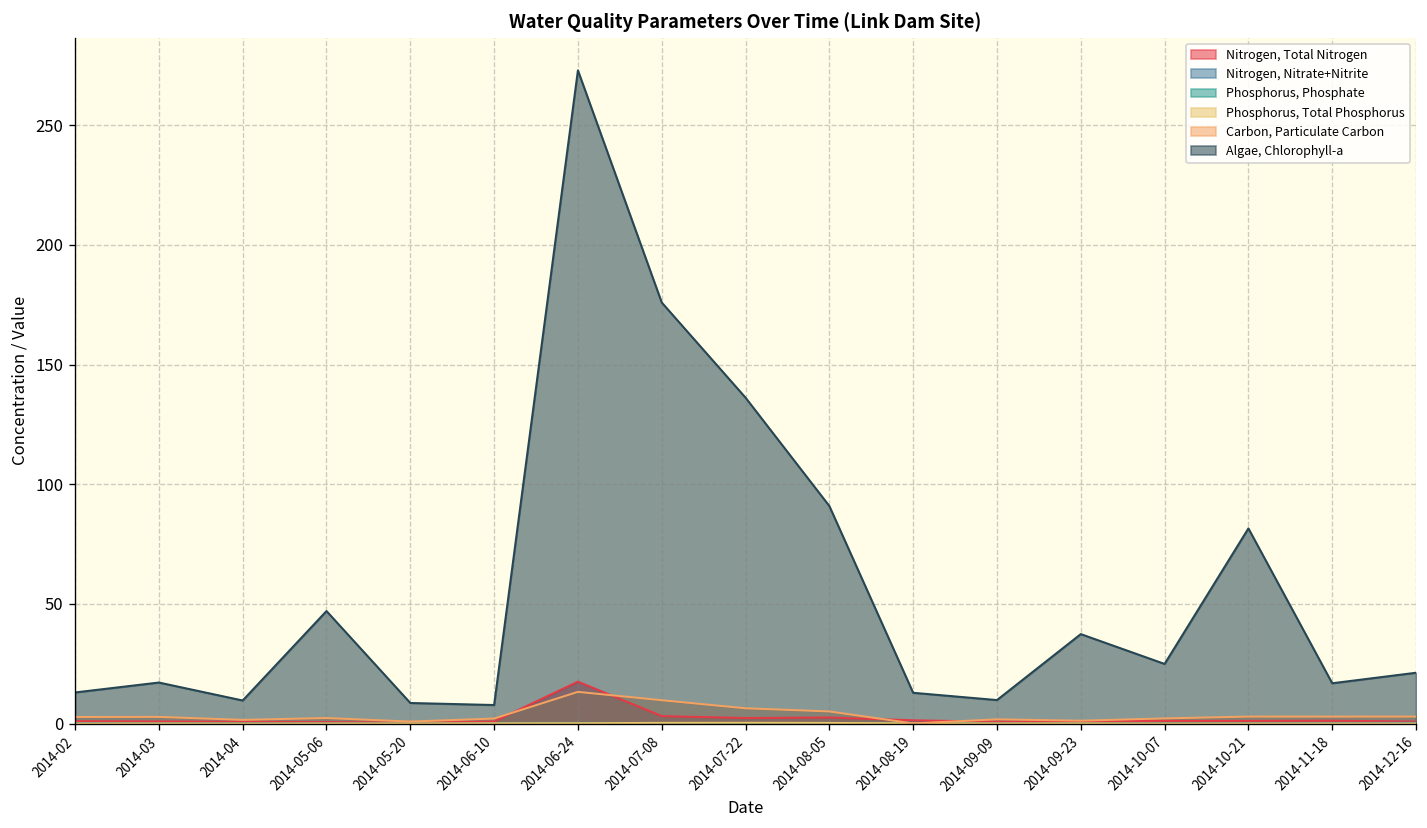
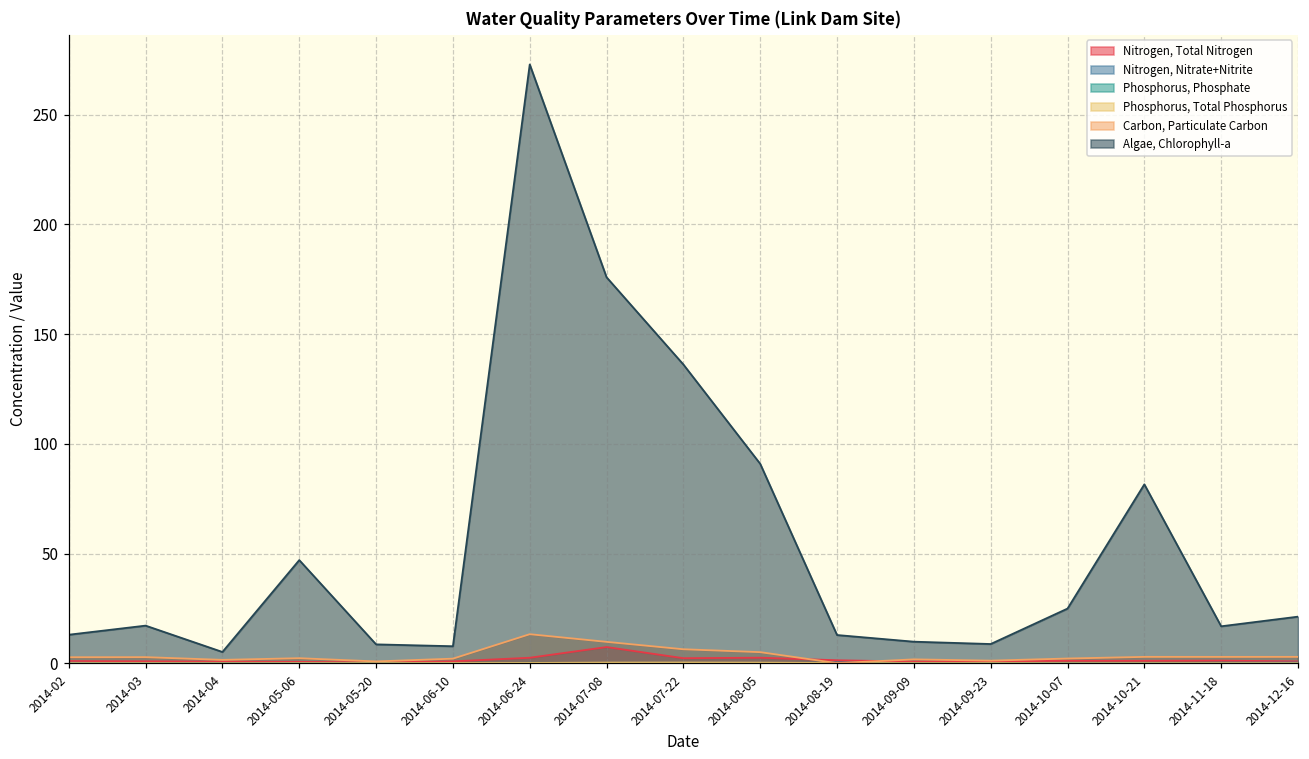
  {
    "Nitrogen, Total Nitrogen": {
-     "2014-06-24": 18,
-     "2014-07-08": 3,
+     "2014-06-24": 3,
+     "2014-07-08": 7,
      "2014-07-22": 2,
      "2014-08-05": 3
    },
    "Algae, Chlorophyll-a": {
      "2014-02": 13,
      "2014-03": 17,
-     "2014-04": 10,
+     "2014-04": 5,
      "2014-05-06": 47,
      "2014-05-20": 9,
      "2014-06-10": 8,
      "2014-06-24": 273,
      "2014-07-08": 176,
      "2014-07-22": 136,
      "2014-08-05": 91,
      "2014-08-19": 13,
      "2014-09-09": 10,
-     "2014-09-23": 37,
+     "2014-09-23": 9,
      "2014-10-07": 25,
      "2014-10-21": 82,
      "2014-11-18": 17,
      "2014-12-16": 21
    }
  }
